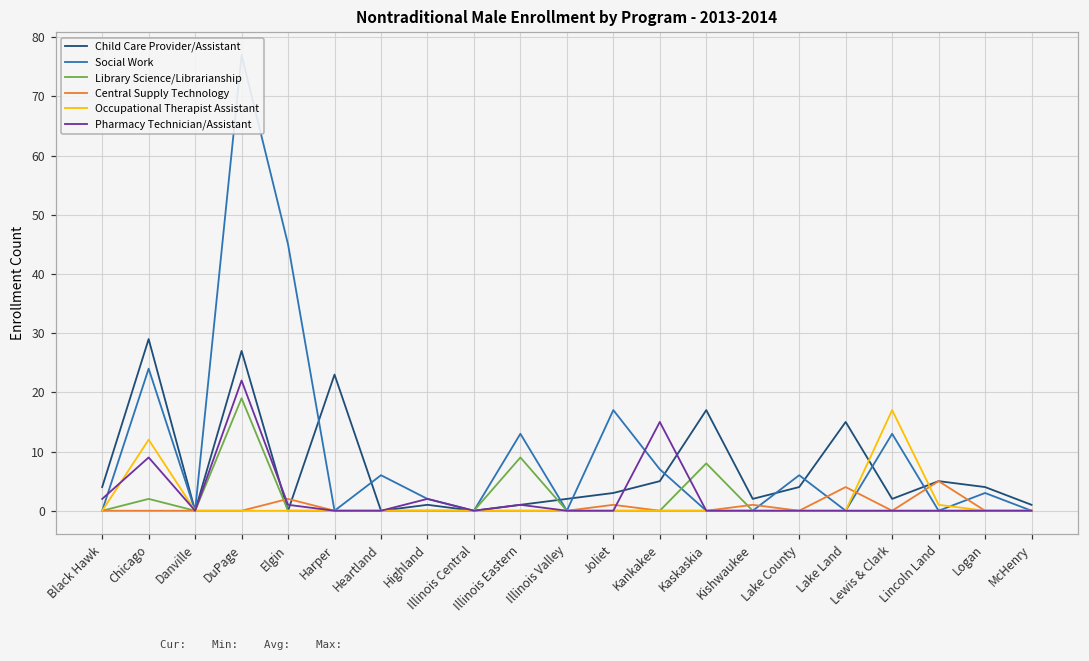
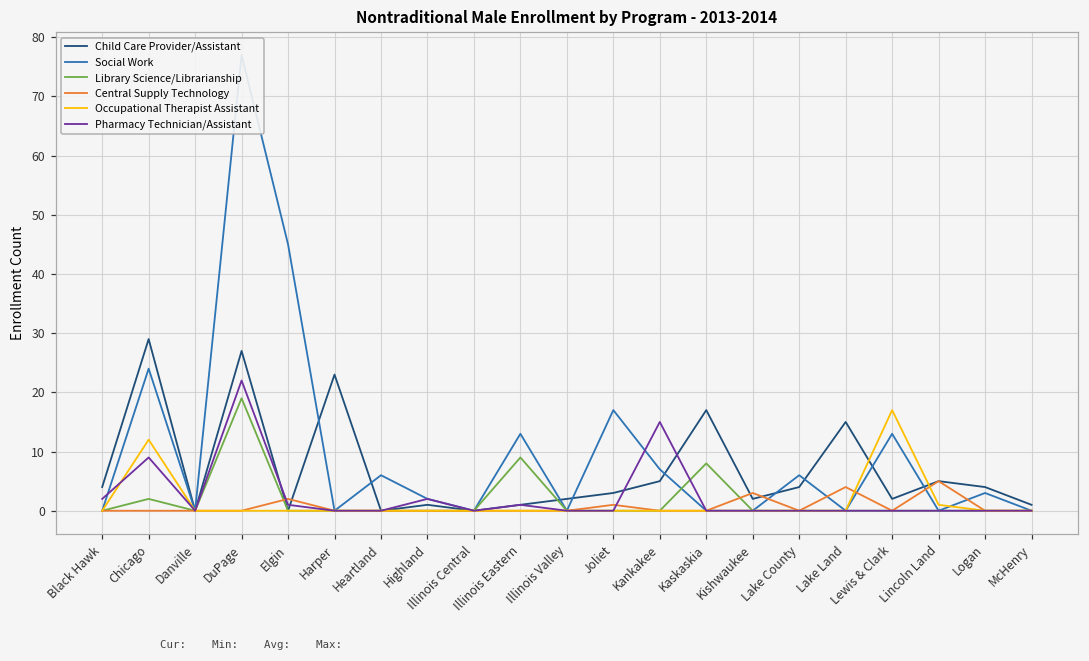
  {
    "Child Care Provider/Assistant": {
      "Black Hawk": 4,
      "Chicago": 29,
      "DuPage": 27,
      "Harper": 23,
      "Highland": 1,
      "Illinois Valley": 2,
      "Joliet": 3,
      "Kankakee": 5,
      "Kaskaskia": 17,
      "Kishwaukee": 2,
      "Lake County": 4,
      "Lake Land": 15,
      "Lewis & Clark": 2,
      "Logan": 4,
      "McHenry": 1
    },
    "Social Work": {
      "Chicago": 24,
      "Elgin": 45,
      "Heartland": 6,
      "Illinois Eastern": 13,
      "Joliet": 17,
      "Kankakee": 7,
      "Lake County": 6,
      "Lewis & Clark": 13,
      "Logan": 3
    },
    "Library Science/Librarianship": {
      "Chicago": 2,
      "DuPage": 19,
      "Illinois Eastern": 9,
      "Kaskaskia": 8
    },
    "Central Supply Technology": {
      "Chicago": 0,
      "Elgin": 2,
      "Joliet": 1,
-     "Kishwaukee": 1,
+     "Kishwaukee": 3,
      "Lake Land": 4
    },
    "Occupational Therapist Assistant": {
      "Chicago": 12,
      "Lewis & Clark": 17,
      "Lincoln Land": 1
    },
    "Pharmacy Technician/Assistant": {
      "Black Hawk": 2,
      "Chicago": 9,
      "DuPage": 22,
      "Elgin": 1,
      "Kankakee": 15
    }
  }
